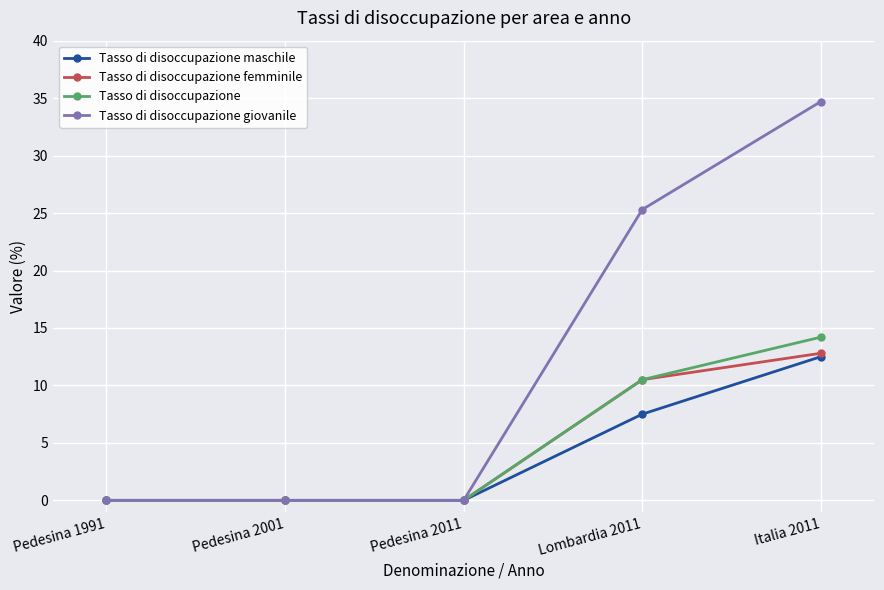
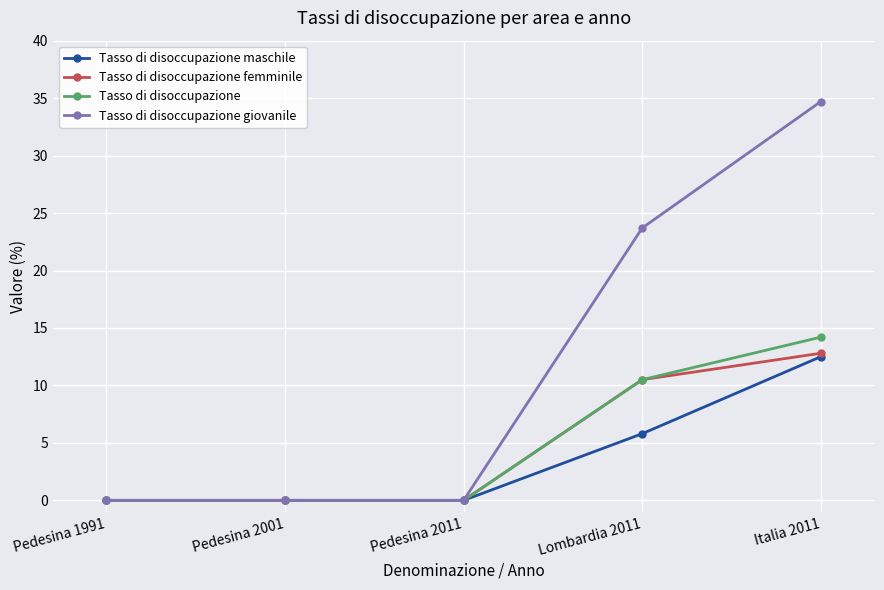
  {
    "Tasso di disoccupazione maschile": {
-     "Lombardia 2011": 7.5,
+     "Lombardia 2011": 5.8,
      "Italia 2011": 12.5
    },
    "Tasso di disoccupazione femminile": {
      "Italia 2011": 12.8
    },
    "Tasso di disoccupazione": {
      "Italia 2011": 14.2
    },
    "Tasso di disoccupazione giovanile": {
-     "Lombardia 2011": 25.3,
+     "Lombardia 2011": 23.7,
      "Italia 2011": 34.7
    }
  }
